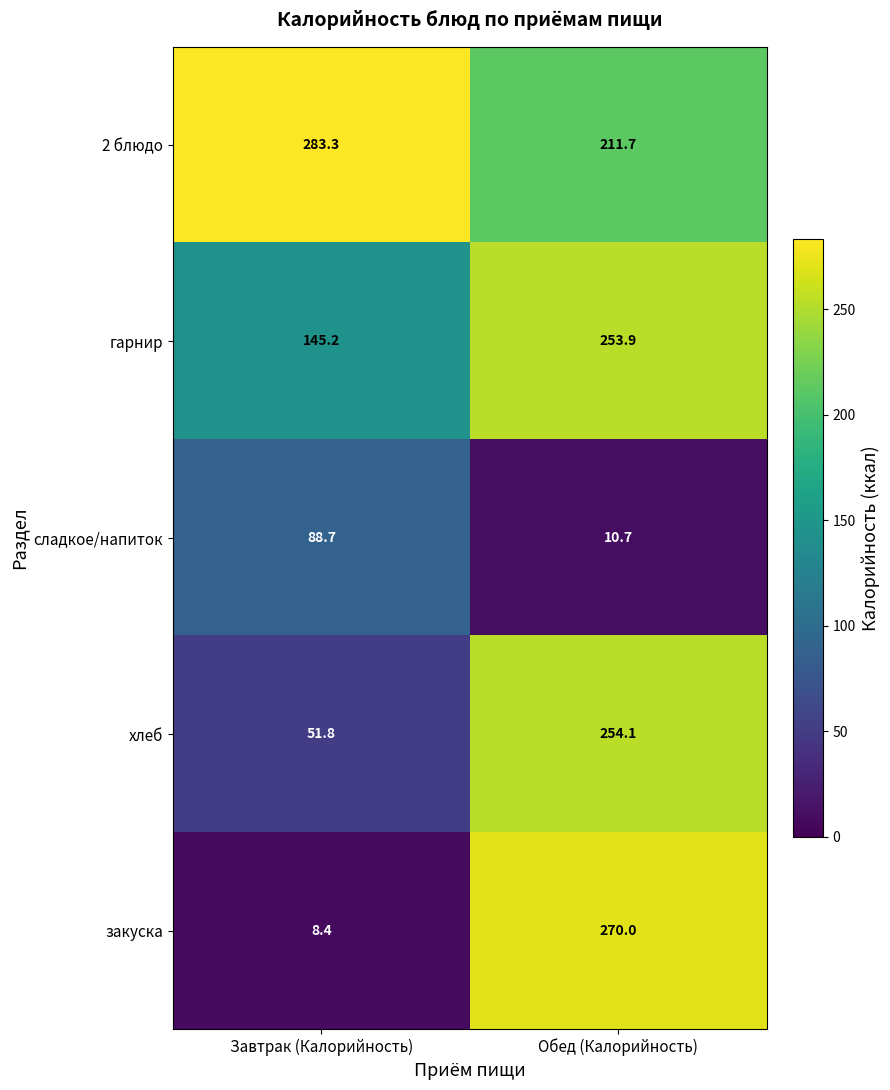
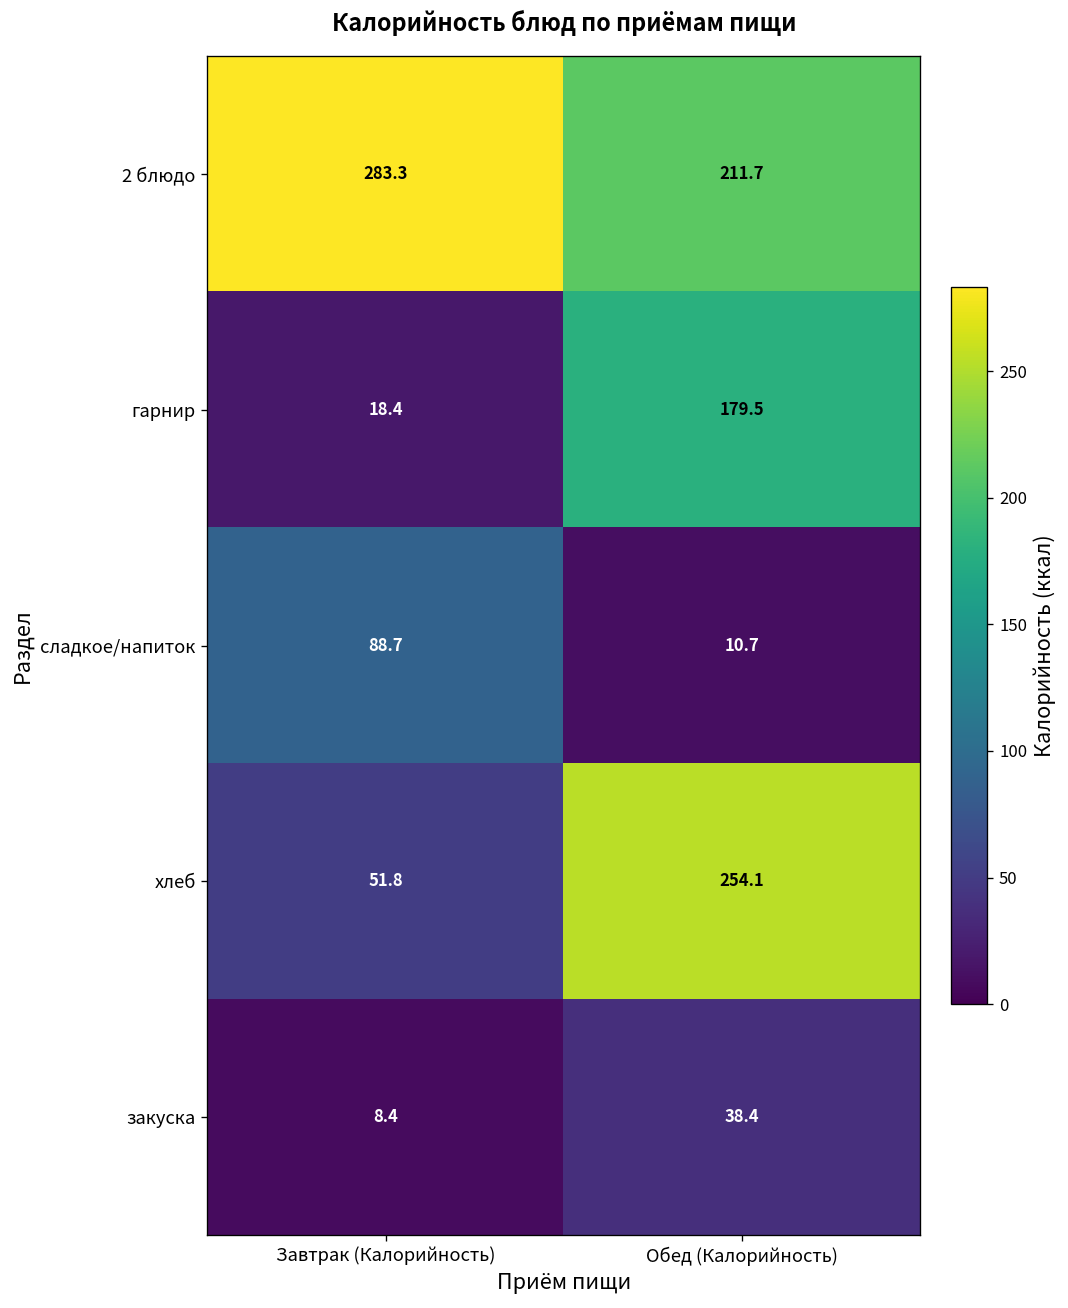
  {
    "2 блюдо": {
      "Завтрак (Калорийность)": 283.3,
      "Обед (Калорийность)": 211.7
    },
    "гарнир": {
-     "Завтрак (Калорийность)": 145.2,
-     "Обед (Калорийность)": 253.9
+     "Завтрак (Калорийность)": 18.4,
+     "Обед (Калорийность)": 179.5
    },
    "сладкое/напиток": {
      "Завтрак (Калорийность)": 88.7,
      "Обед (Калорийность)": 10.7
    },
    "хлеб": {
      "Завтрак (Калорийность)": 51.8,
      "Обед (Калорийность)": 254.1
    },
    "закуска": {
      "Завтрак (Калорийность)": 8.4,
-     "Обед (Калорийность)": 270.0
+     "Обед (Калорийность)": 38.4
    }
  }
